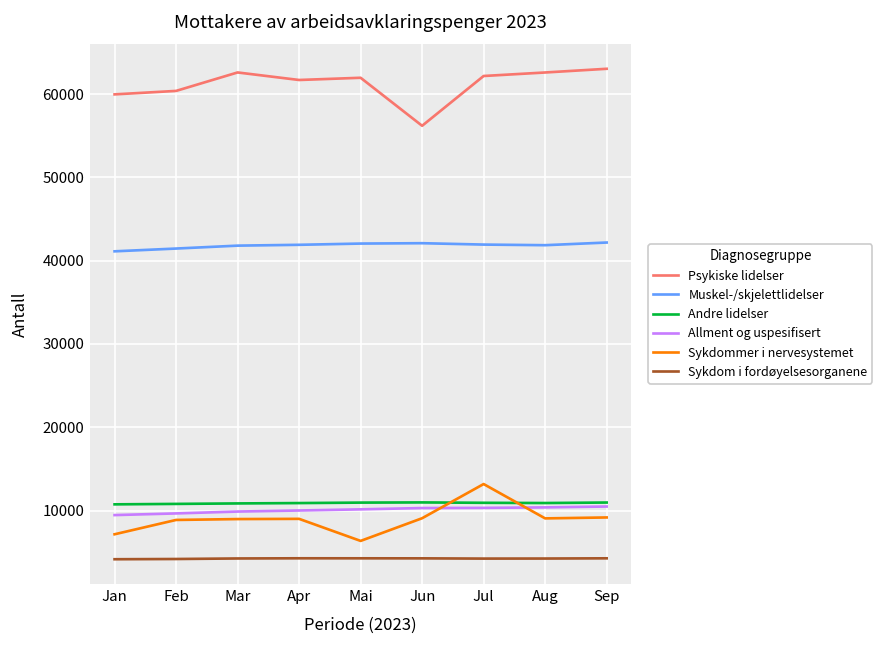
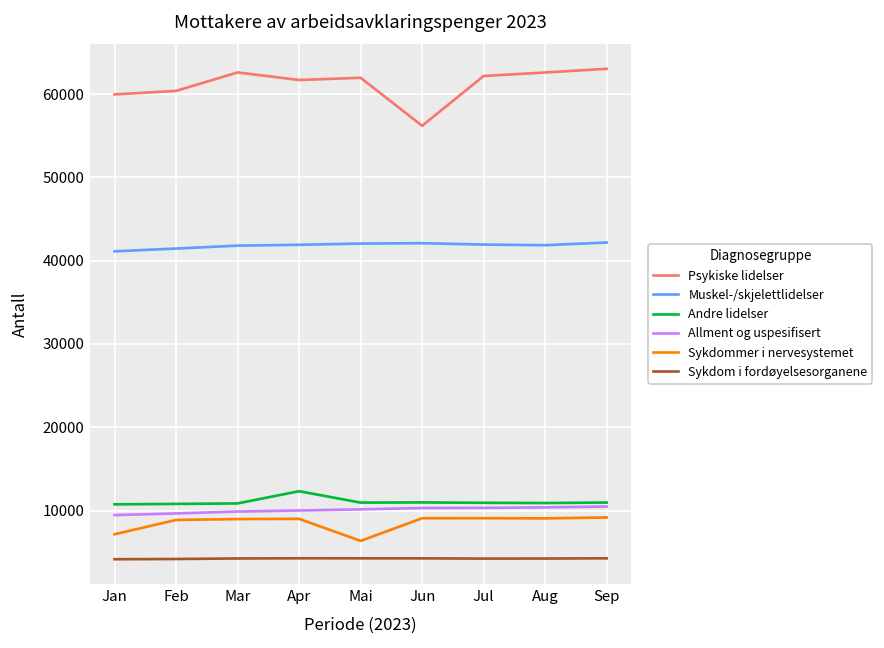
  {
    "Psykiske lidelser": {
      "Jan": 60000,
      "Feb": 60000,
      "Mar": 63000,
      "Apr": 62000,
      "Mai": 62000,
      "Jun": 56000,
      "Jul": 62000,
      "Aug": 63000,
      "Sep": 63000
    },
    "Muskel-/skjelettlidelser": {
      "Jan": 41000,
      "Feb": 41000,
      "Mar": 42000,
      "Apr": 42000,
      "Mai": 42000,
      "Jun": 42000,
      "Jul": 42000,
      "Aug": 42000,
      "Sep": 42000
    },
    "Andre lidelser": {
      "Jan": 11000,
      "Feb": 11000,
      "Mar": 11000,
-     "Apr": 11000,
+     "Apr": 12000,
      "Mai": 11000,
      "Jun": 11000,
      "Jul": 11000,
      "Aug": 11000,
      "Sep": 11000
    },
    "Allment og uspesifisert": {
      "Jan": 9000,
      "Feb": 10000,
      "Mar": 10000,
      "Apr": 10000,
      "Mai": 10000,
      "Jun": 10000,
      "Jul": 10000,
      "Aug": 10000,
      "Sep": 10000
    },
    "Sykdommer i nervesystemet": {
      "Jan": 7000,
      "Feb": 9000,
      "Mar": 9000,
      "Apr": 9000,
      "Mai": 6000,
      "Jun": 9000,
-     "Jul": 13000,
+     "Jul": 9000,
      "Aug": 9000,
      "Sep": 9000
    },
    "Sykdom i fordøyelsesorganene": {
      "Jan": 4000,
      "Feb": 4000,
      "Mar": 4000,
      "Apr": 4000,
      "Mai": 4000,
      "Jun": 4000,
      "Jul": 4000,
      "Aug": 4000,
      "Sep": 4000
    }
  }
